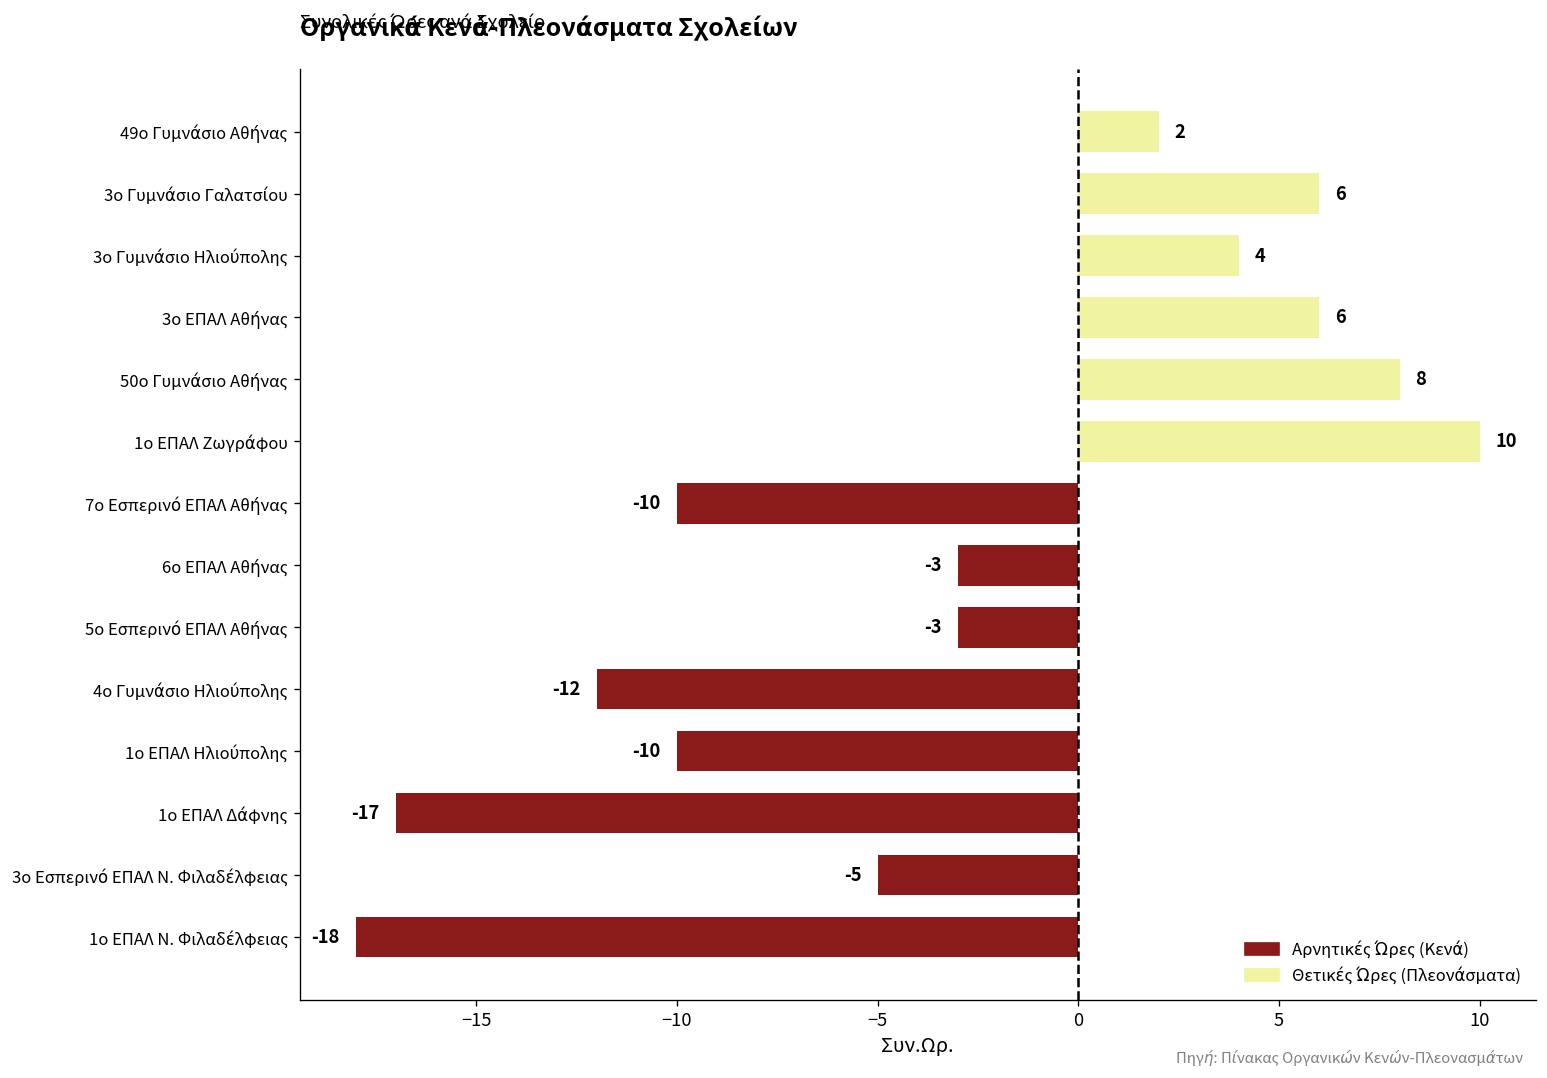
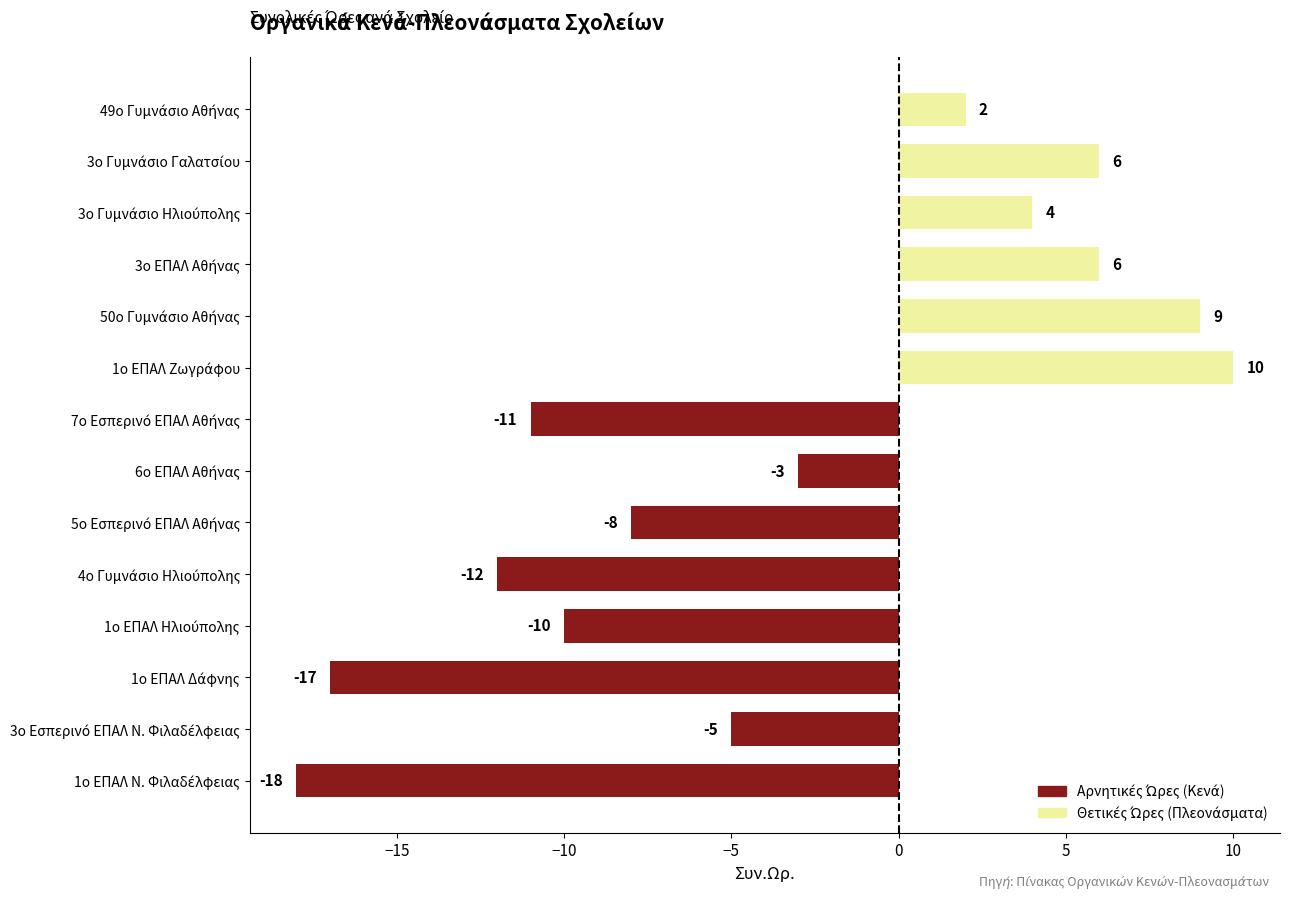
  {
    "49ο Γυμνάσιο Αθήνας": 2,
    "3ο Γυμνάσιο Γαλατσίου": 6,
    "3ο Γυμνάσιο Ηλιούπολης": 4,
    "3ο ΕΠΑΛ Αθήνας": 6,
-   "50ο Γυμνάσιο Αθήνας": 8,
+   "50ο Γυμνάσιο Αθήνας": 9,
    "1ο ΕΠΑΛ Ζωγράφου": 10,
-   "7ο Εσπερινό ΕΠΑΛ Αθήνας": -10,
+   "7ο Εσπερινό ΕΠΑΛ Αθήνας": -11,
    "6ο ΕΠΑΛ Αθήνας": -3,
-   "5ο Εσπερινό ΕΠΑΛ Αθήνας": -3,
+   "5ο Εσπερινό ΕΠΑΛ Αθήνας": -8,
    "4ο Γυμνάσιο Ηλιούπολης": -12,
    "1ο ΕΠΑΛ Ηλιούπολης": -10,
    "1ο ΕΠΑΛ Δάφνης": -17,
    "3ο Εσπερινό ΕΠΑΛ Ν. Φιλαδέλφειας": -5,
    "1ο ΕΠΑΛ Ν. Φιλαδέλφειας": -18
  }
